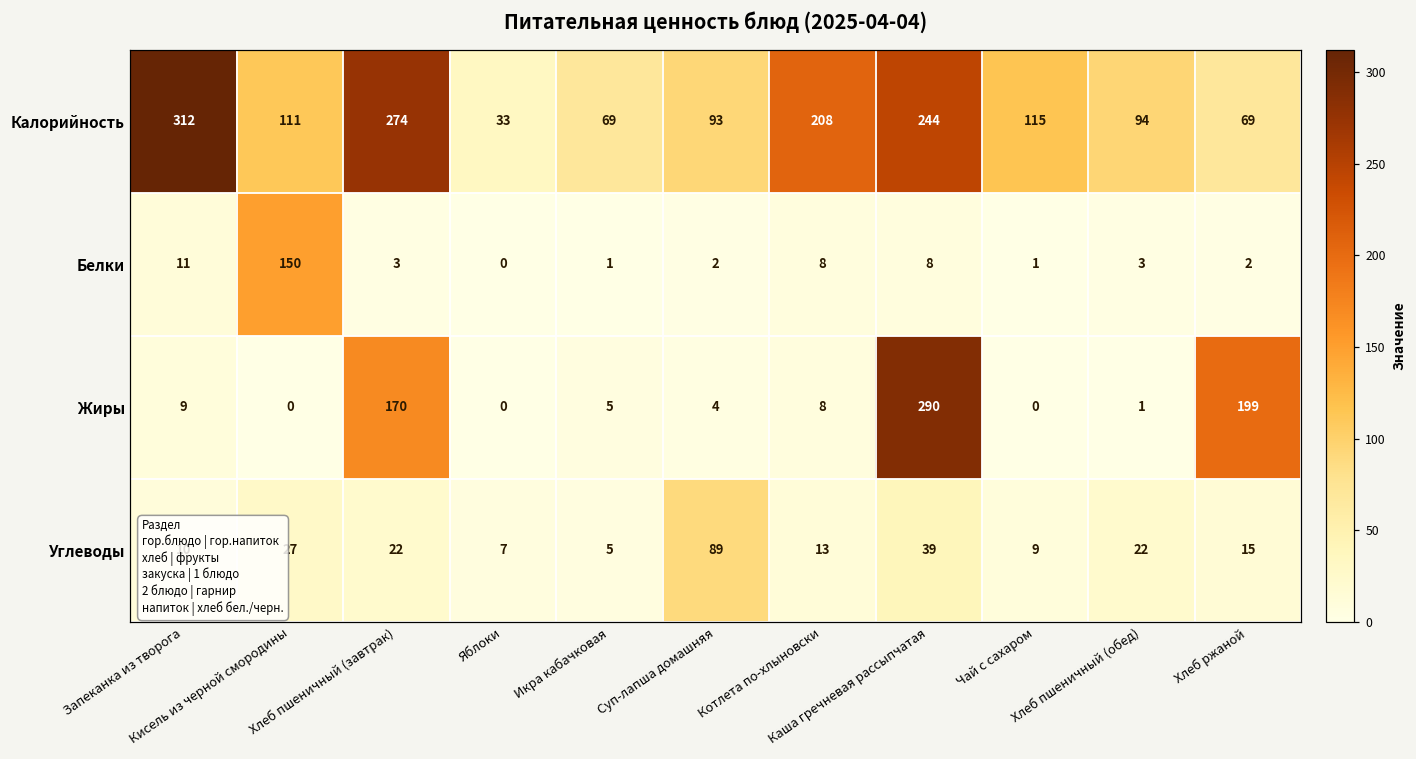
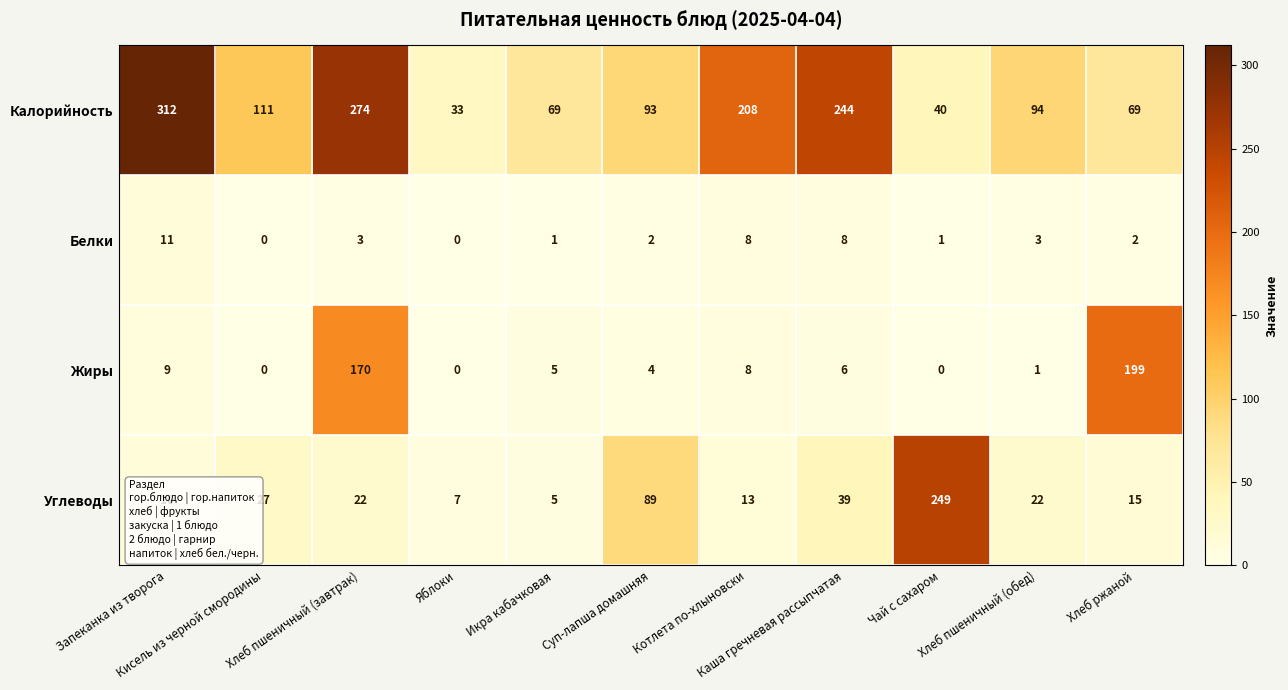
  {
    "Калорийность": {
      "Запеканка из творога": 312,
      "Кисель из черной смородины": 111,
      "Хлеб пшеничный (завтрак)": 274,
      "Яблоки": 33,
      "Икра кабачковая": 69,
      "Суп-лапша домашняя": 93,
      "Котлета по-хлыновски": 208,
      "Каша гречневая рассыпчатая": 244,
-     "Чай с сахаром": 115,
+     "Чай с сахаром": 40,
      "Хлеб пшеничный (обед)": 94,
      "Хлеб ржаной": 69
    },
    "Белки": {
      "Запеканка из творога": 11,
-     "Кисель из черной смородины": 150,
+     "Кисель из черной смородины": 0,
      "Хлеб пшеничный (завтрак)": 3,
      "Яблоки": 0,
      "Икра кабачковая": 1,
      "Суп-лапша домашняя": 2,
      "Котлета по-хлыновски": 8,
      "Каша гречневая рассыпчатая": 8,
      "Чай с сахаром": 1,
      "Хлеб пшеничный (обед)": 3,
      "Хлеб ржаной": 2
    },
    "Жиры": {
      "Запеканка из творога": 9,
      "Кисель из черной смородины": 0,
      "Хлеб пшеничный (завтрак)": 170,
      "Яблоки": 0,
      "Икра кабачковая": 5,
      "Суп-лапша домашняя": 4,
      "Котлета по-хлыновски": 8,
-     "Каша гречневая рассыпчатая": 290,
+     "Каша гречневая рассыпчатая": 6,
      "Чай с сахаром": 0,
      "Хлеб пшеничный (обед)": 1,
      "Хлеб ржаной": 199
    },
    "Углеводы": {
      "Хлеб пшеничный (завтрак)": 22,
      "Яблоки": 7,
      "Икра кабачковая": 5,
      "Суп-лапша домашняя": 89,
      "Котлета по-хлыновски": 13,
      "Каша гречневая рассыпчатая": 39,
-     "Чай с сахаром": 9,
+     "Чай с сахаром": 249,
      "Хлеб пшеничный (обед)": 22,
      "Хлеб ржаной": 15
    }
  }
